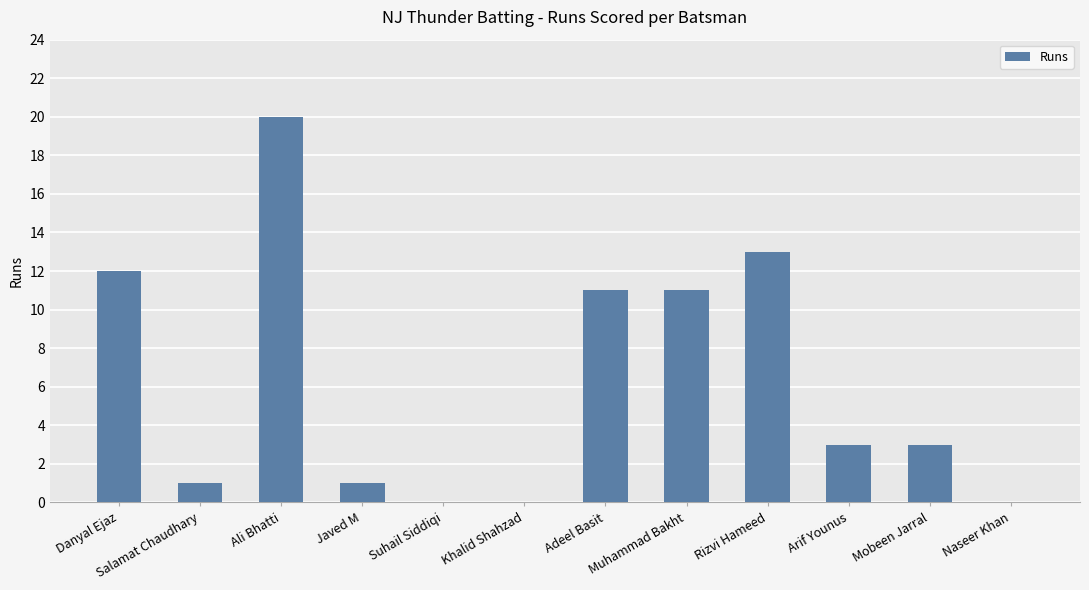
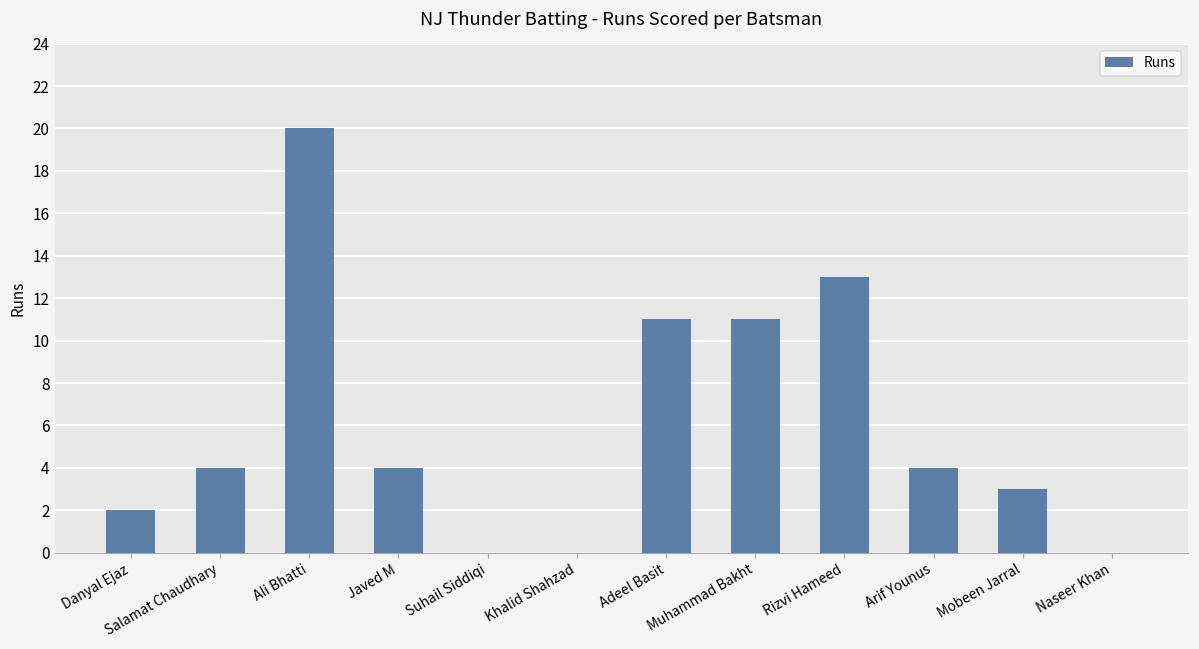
  {
-   "Danyal Ejaz": 12,
-   "Salamat Chaudhary": 1,
+   "Danyal Ejaz": 2,
+   "Salamat Chaudhary": 4,
    "Ali Bhatti": 20,
-   "Javed M": 1,
+   "Javed M": 4,
    "Suhail Siddiqi": 0,
    "Khalid Shahzad": 0,
    "Adeel Basit": 11,
    "Muhammad Bakht": 11,
    "Rizvi Hameed": 13,
-   "Arif Younus": 3,
+   "Arif Younus": 4,
    "Mobeen Jarral": 3,
    "Naseer Khan": 0
  }
